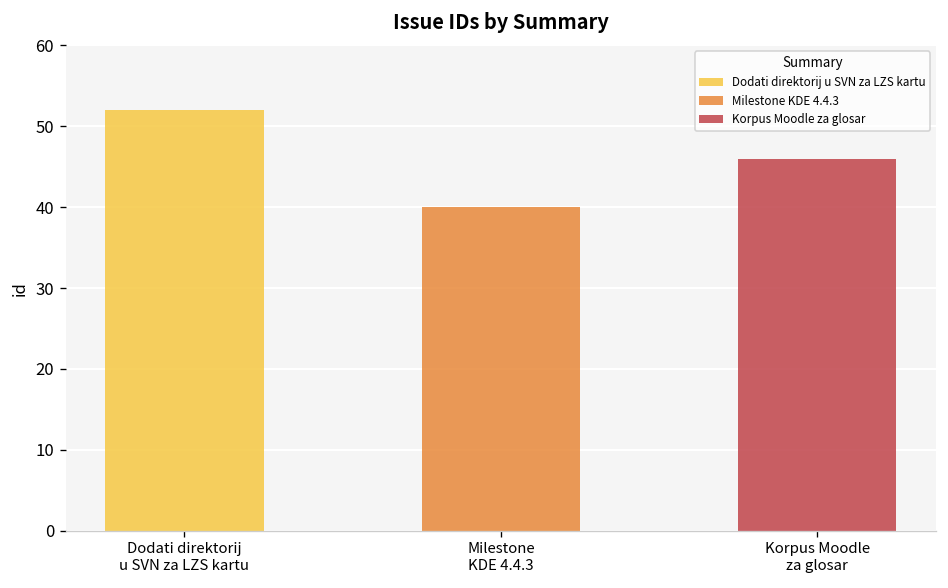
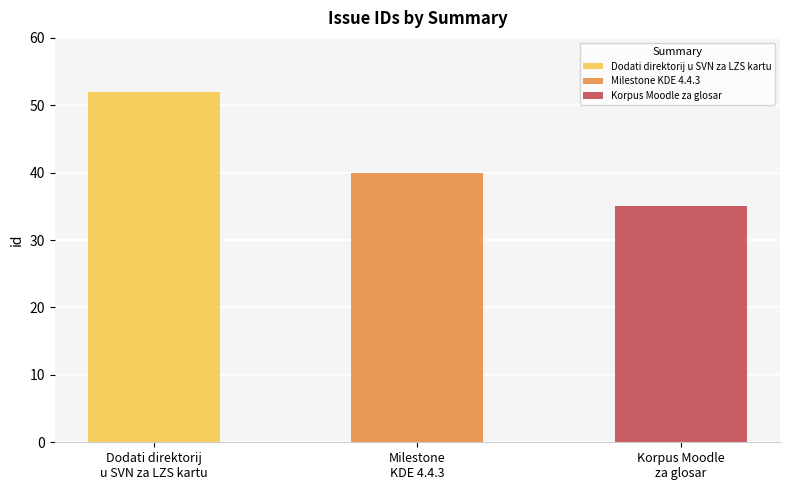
  {
    "Dodati direktorij u SVN za LZS kartu": 52,
    "Milestone KDE 4.4.3": 40,
-   "Korpus Moodle za glosar": 46
+   "Korpus Moodle za glosar": 35
  }
